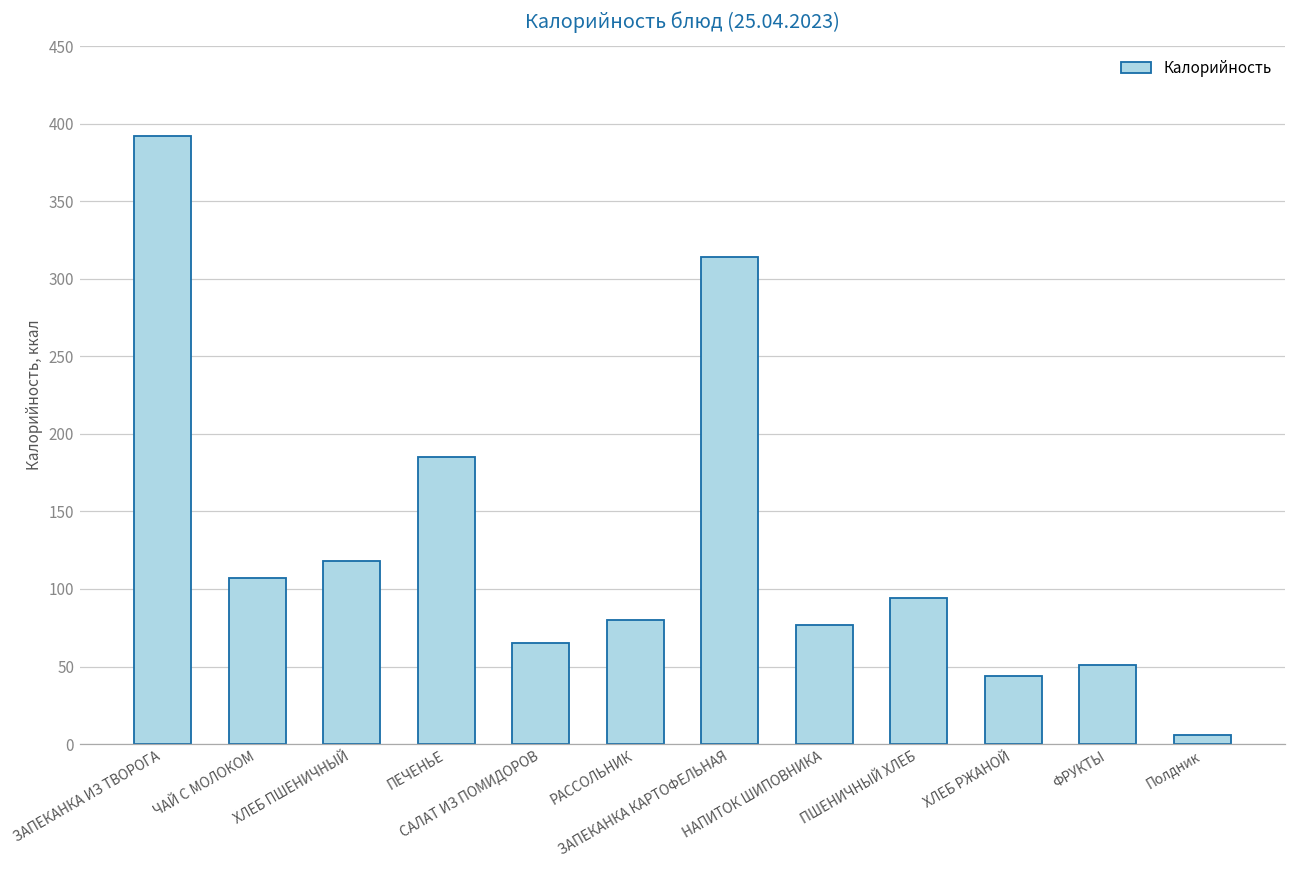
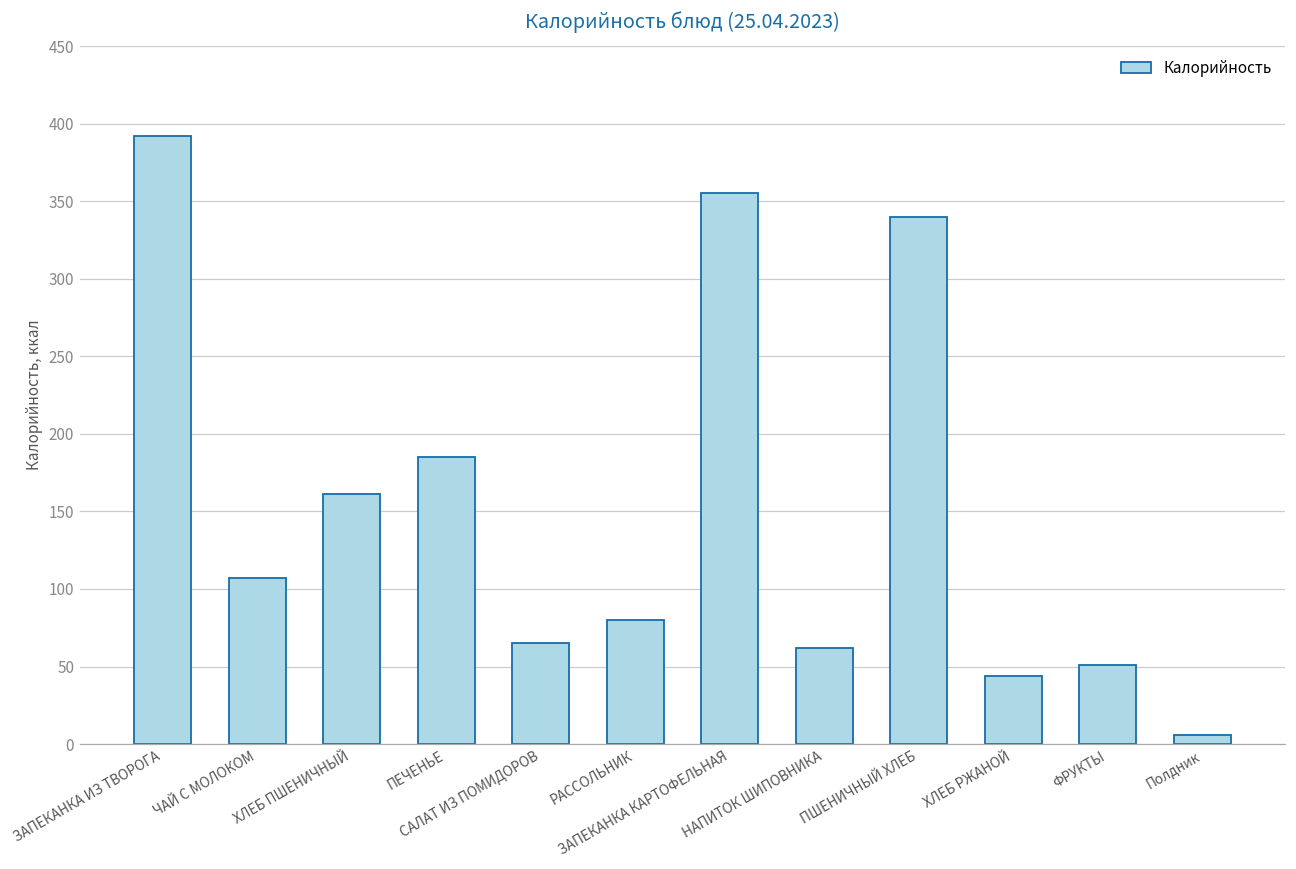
  {
    "ЗАПЕКАНКА ИЗ ТВОРОГА": 392,
    "ЧАЙ С МОЛОКОМ": 107,
-   "ХЛЕБ ПШЕНИЧНЫЙ": 118,
+   "ХЛЕБ ПШЕНИЧНЫЙ": 161,
    "ПЕЧЕНЬЕ": 185,
    "САЛАТ ИЗ ПОМИДОРОВ": 65,
    "РАССОЛЬНИК": 80,
-   "ЗАПЕКАНКА КАРТОФЕЛЬНАЯ": 314,
-   "НАПИТОК ШИПОВНИКА": 77,
-   "ПШЕНИЧНЫЙ ХЛЕБ": 94,
+   "ЗАПЕКАНКА КАРТОФЕЛЬНАЯ": 355,
+   "НАПИТОК ШИПОВНИКА": 62,
+   "ПШЕНИЧНЫЙ ХЛЕБ": 340,
    "ХЛЕБ РЖАНОЙ": 44,
    "ФРУКТЫ": 51,
    "Полдник": 6
  }
